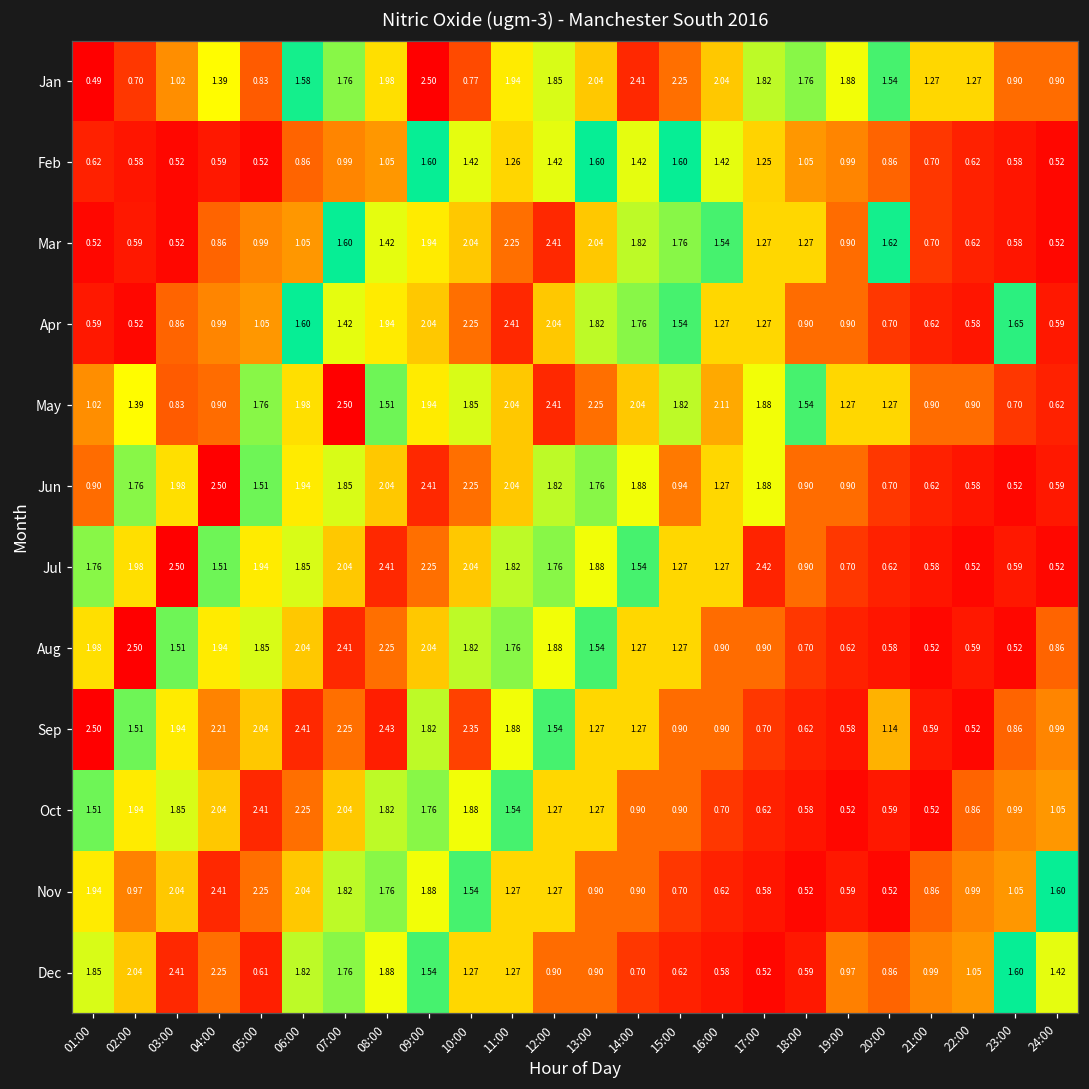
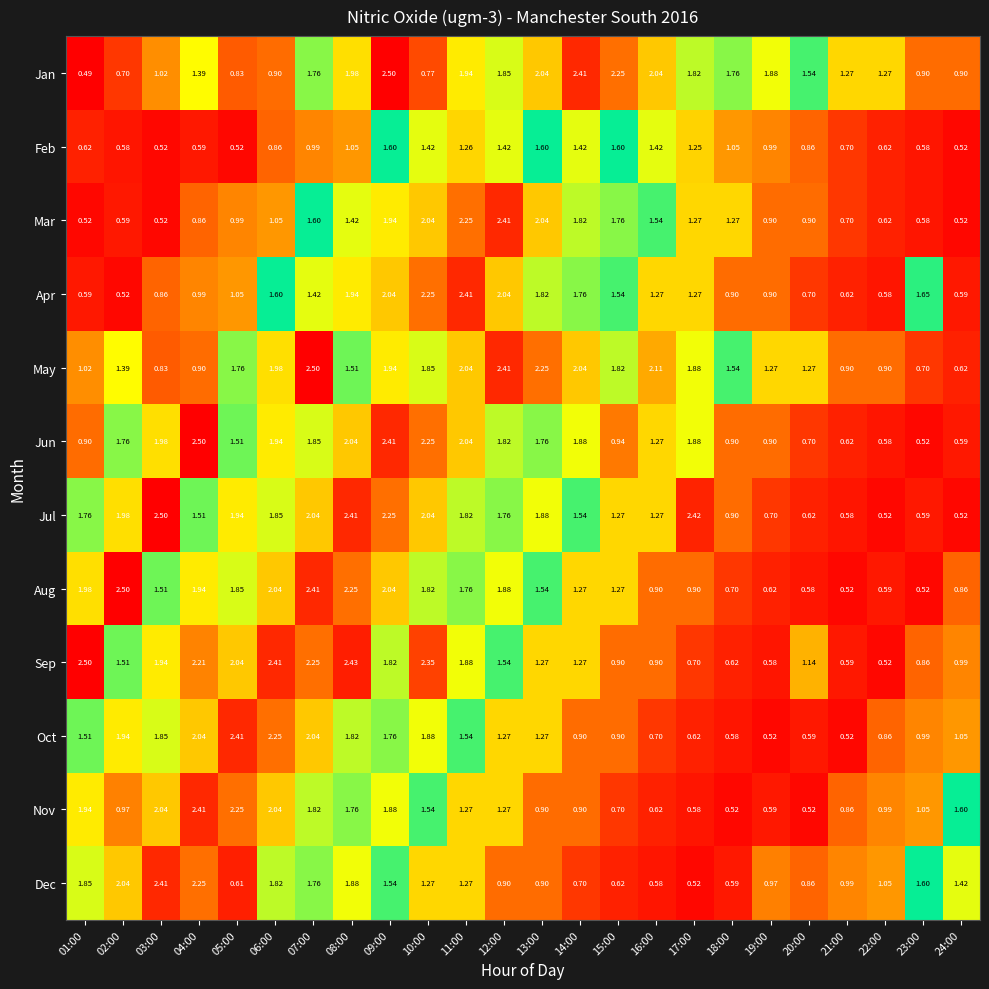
  {
    "Jan": {
      "01:00": 0.49,
      "02:00": 0.70,
      "03:00": 1.02,
      "04:00": 1.39,
      "05:00": 0.83,
-     "06:00": 1.58,
+     "06:00": 0.90,
      "07:00": 1.76,
      "08:00": 1.98,
      "09:00": 2.50,
      "10:00": 0.77,
      "11:00": 1.94,
      "12:00": 1.85,
      "13:00": 2.04,
      "14:00": 2.41,
      "15:00": 2.25,
      "16:00": 2.04,
      "17:00": 1.82,
      "18:00": 1.76,
      "19:00": 1.88,
      "20:00": 1.54,
      "21:00": 1.27,
      "22:00": 1.27,
      "23:00": 0.90,
      "24:00": 0.90
    },
    "Mar": {
      "01:00": 0.52,
      "02:00": 0.59,
      "03:00": 0.52,
      "04:00": 0.86,
      "05:00": 0.99,
      "06:00": 1.05,
      "07:00": 1.60,
      "08:00": 1.42,
      "09:00": 1.94,
      "10:00": 2.04,
      "11:00": 2.25,
      "12:00": 2.41,
      "13:00": 2.04,
      "14:00": 1.82,
      "15:00": 1.76,
      "16:00": 1.54,
      "17:00": 1.27,
      "18:00": 1.27,
      "19:00": 0.90,
-     "20:00": 1.62,
+     "20:00": 0.90,
      "21:00": 0.70,
      "22:00": 0.62,
      "23:00": 0.58,
      "24:00": 0.52
    }
  }
